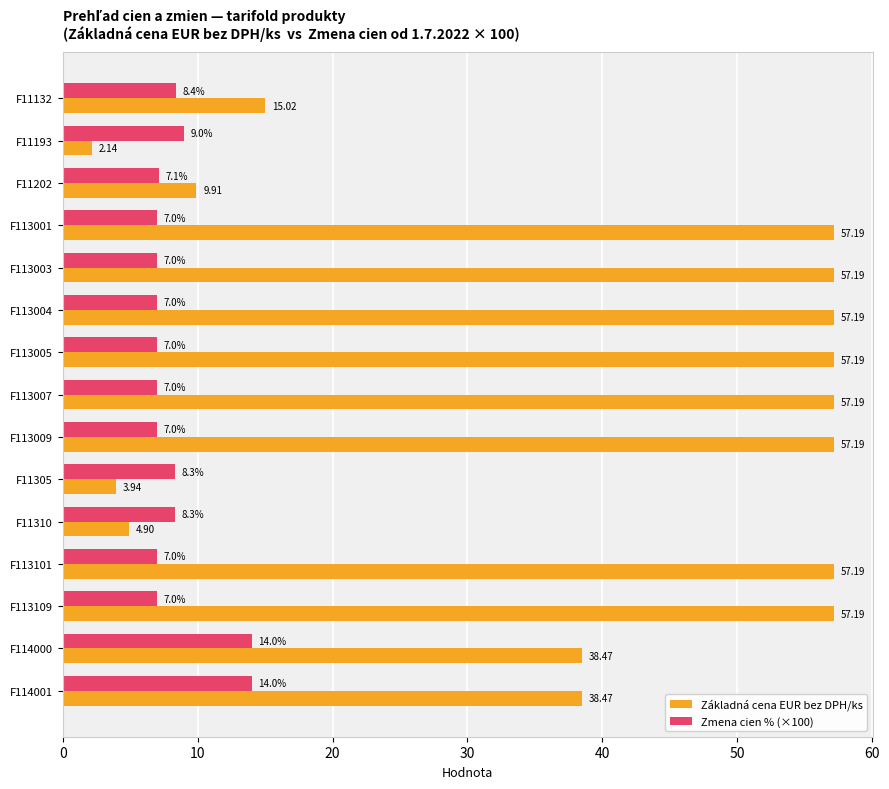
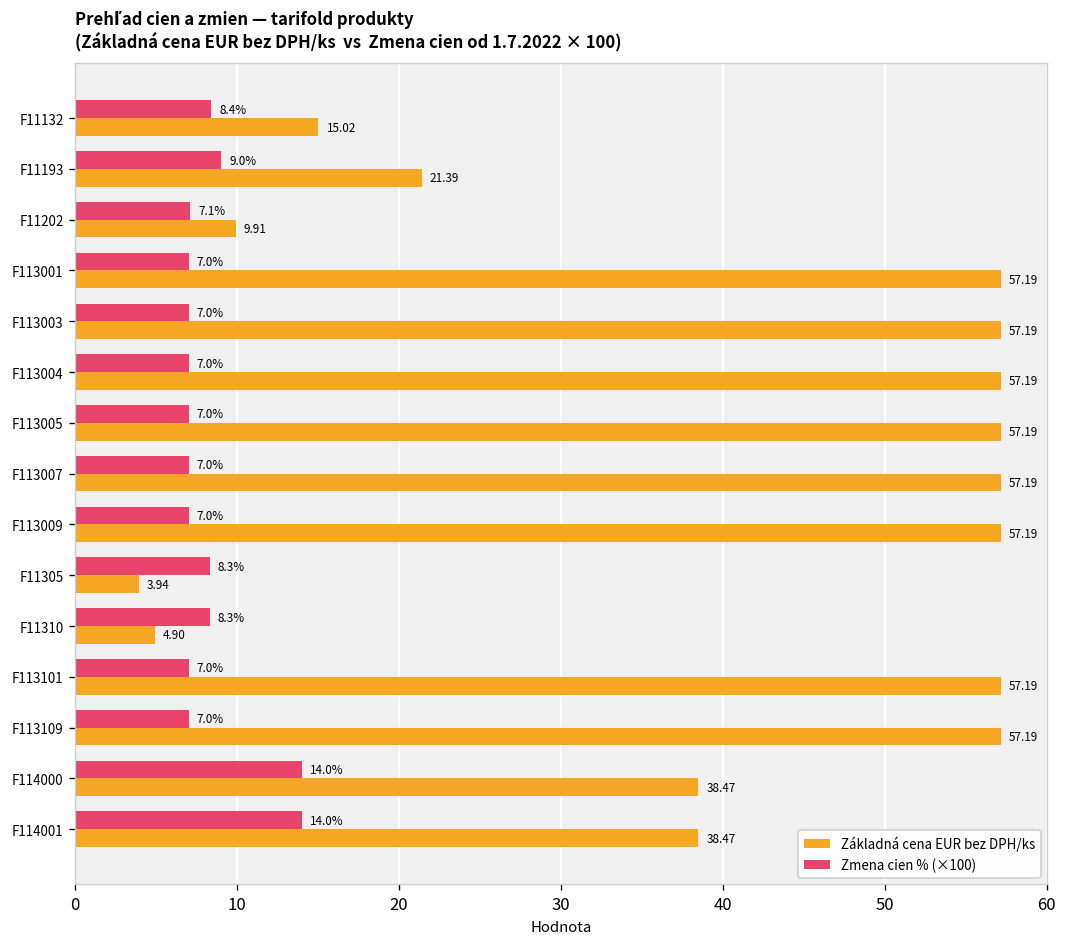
  {
    "Základná cena EUR bez DPH/ks": {
      "F11132": "15.02",
-     "F11193": "2.14",
+     "F11193": "21.39",
      "F11202": "9.91",
      "F113001": "57.19",
      "F113003": "57.19",
      "F113004": "57.19",
      "F113005": "57.19",
      "F113007": "57.19",
      "F113009": "57.19",
      "F11305": "3.94",
      "F11310": "4.90",
      "F113101": "57.19",
      "F113109": "57.19",
      "F114000": "38.47",
      "F114001": "38.47"
    },
    "Zmena cien % (×100)": {
      "F11132": "8.4%",
      "F11193": "9.0%",
      "F11202": "7.1%",
      "F113001": "7.0%",
      "F113003": "7.0%",
      "F113004": "7.0%",
      "F113005": "7.0%",
      "F113007": "7.0%",
      "F113009": "7.0%",
      "F11305": "8.3%",
      "F11310": "8.3%",
      "F113101": "7.0%",
      "F113109": "7.0%",
      "F114000": "14.0%",
      "F114001": "14.0%"
    }
  }
